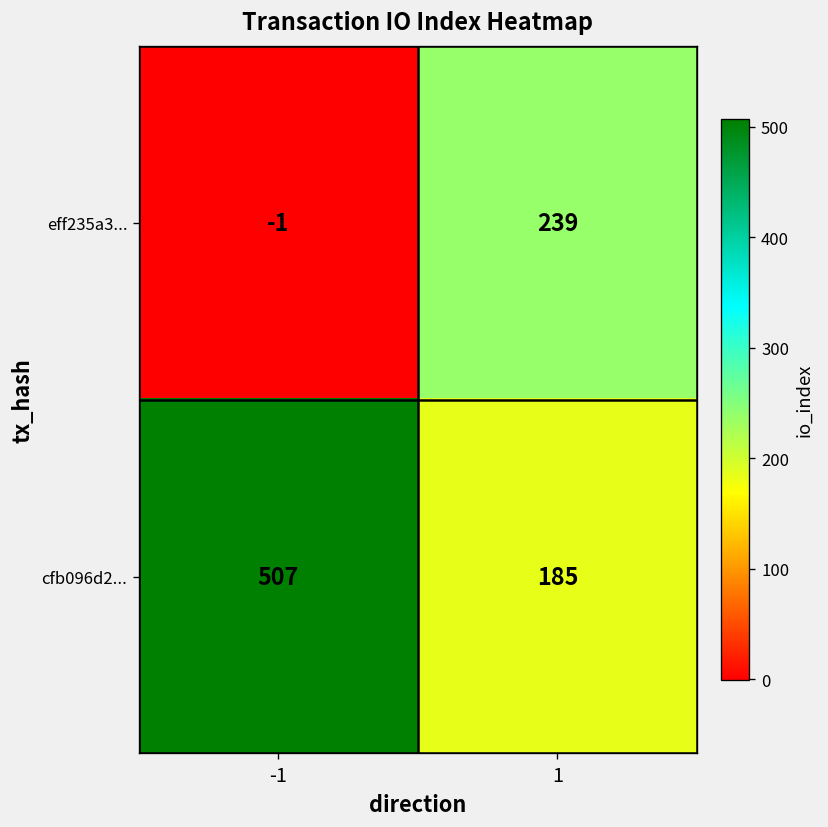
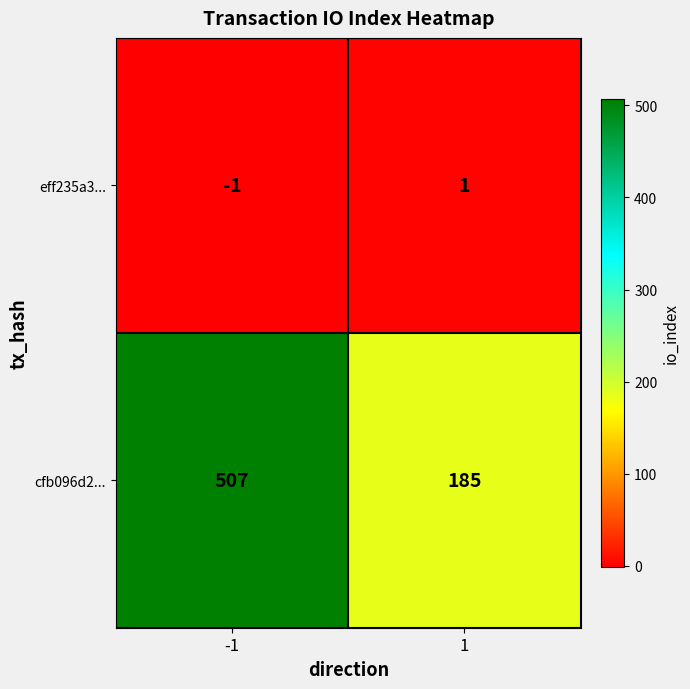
  {
    "eff235a3...": {
      "-1": -1,
-     "1": 239
+     "1": 1
    },
    "cfb096d2...": {
      "-1": 507,
      "1": 185
    }
  }
